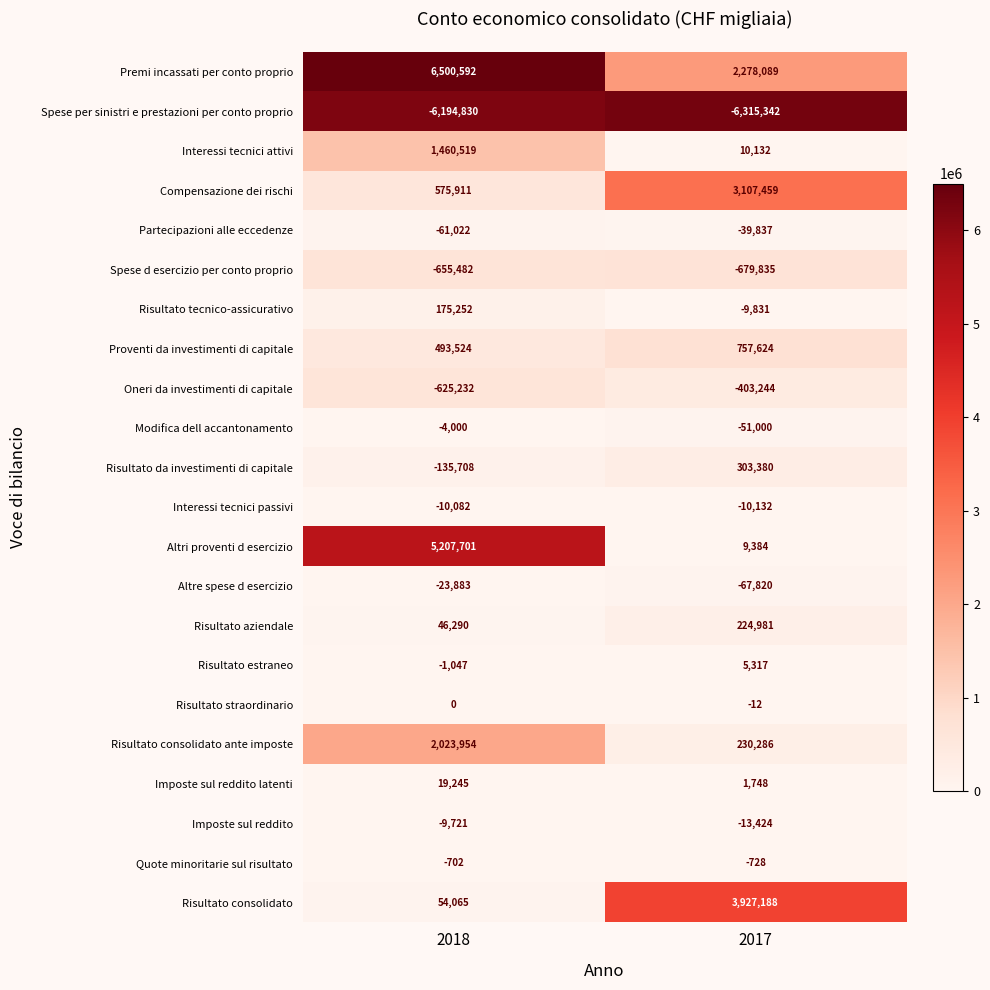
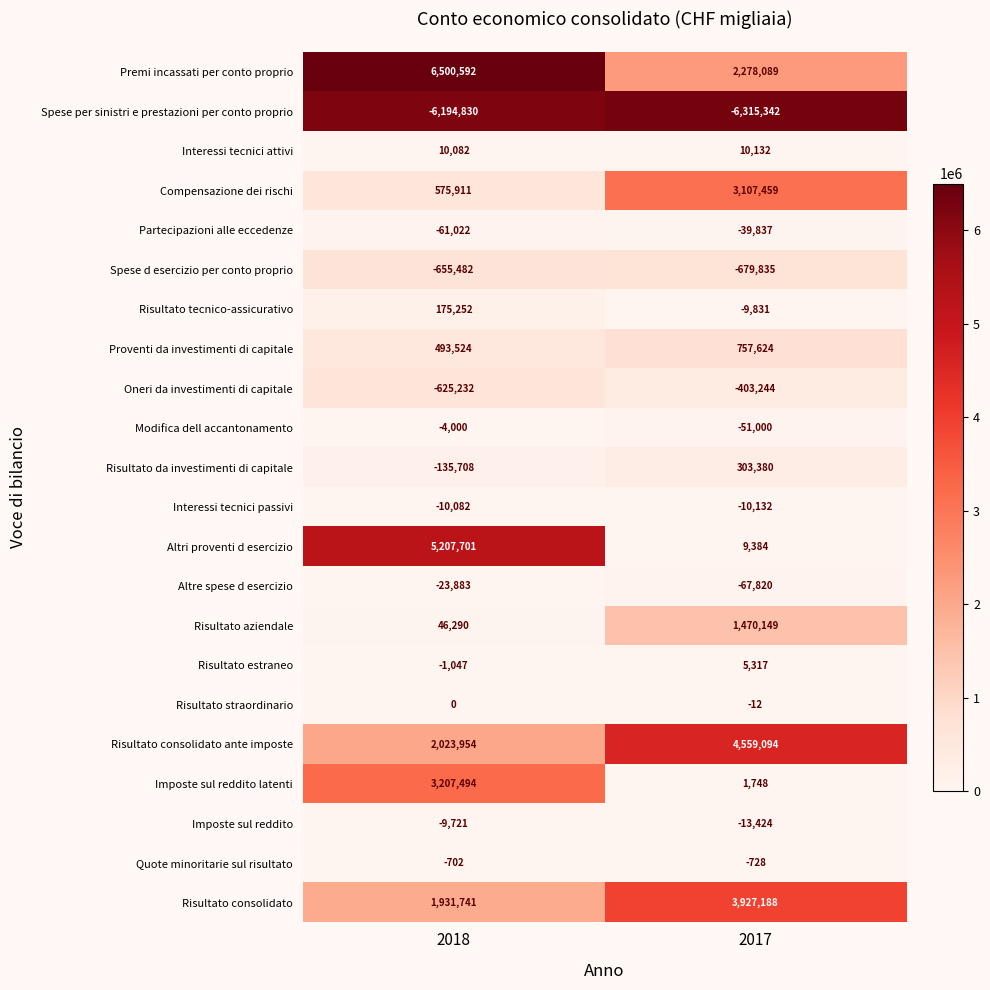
  {
    "Premi incassati per conto proprio": {
      "2018": "6,500,592",
      "2017": "2,278,089"
    },
    "Spese per sinistri e prestazioni per conto proprio": {
      "2018": "-6,194,830",
      "2017": "-6,315,342"
    },
    "Interessi tecnici attivi": {
-     "2018": "1,460,519",
+     "2018": "10,082",
      "2017": "10,132"
    },
    "Compensazione dei rischi": {
      "2018": "575,911",
      "2017": "3,107,459"
    },
    "Partecipazioni alle eccedenze": {
      "2018": "-61,022",
      "2017": "-39,837"
    },
    "Spese d esercizio per conto proprio": {
      "2018": "-655,482",
      "2017": "-679,835"
    },
    "Risultato tecnico-assicurativo": {
      "2018": "175,252",
      "2017": "-9,831"
    },
    "Proventi da investimenti di capitale": {
      "2018": "493,524",
      "2017": "757,624"
    },
    "Oneri da investimenti di capitale": {
      "2018": "-625,232",
      "2017": "-403,244"
    },
    "Modifica dell accantonamento": {
      "2018": "-4,000",
      "2017": "-51,000"
    },
    "Risultato da investimenti di capitale": {
      "2018": "-135,708",
      "2017": "303,380"
    },
    "Interessi tecnici passivi": {
      "2018": "-10,082",
      "2017": "-10,132"
    },
    "Altri proventi d esercizio": {
      "2018": "5,207,701",
      "2017": "9,384"
    },
    "Altre spese d esercizio": {
      "2018": "-23,883",
      "2017": "-67,820"
    },
    "Risultato aziendale": {
      "2018": "46,290",
-     "2017": "224,981"
+     "2017": "1,470,149"
    },
    "Risultato estraneo": {
      "2018": "-1,047",
      "2017": "5,317"
    },
    "Risultato straordinario": {
      "2018": "0",
      "2017": "-12"
    },
    "Risultato consolidato ante imposte": {
      "2018": "2,023,954",
-     "2017": "230,286"
+     "2017": "4,559,094"
    },
    "Imposte sul reddito latenti": {
-     "2018": "19,245",
+     "2018": "3,207,494",
      "2017": "1,748"
    },
    "Imposte sul reddito": {
      "2018": "-9,721",
      "2017": "-13,424"
    },
    "Quote minoritarie sul risultato": {
      "2018": "-702",
      "2017": "-728"
    },
    "Risultato consolidato": {
-     "2018": "54,065",
+     "2018": "1,931,741",
      "2017": "3,927,188"
    }
  }
